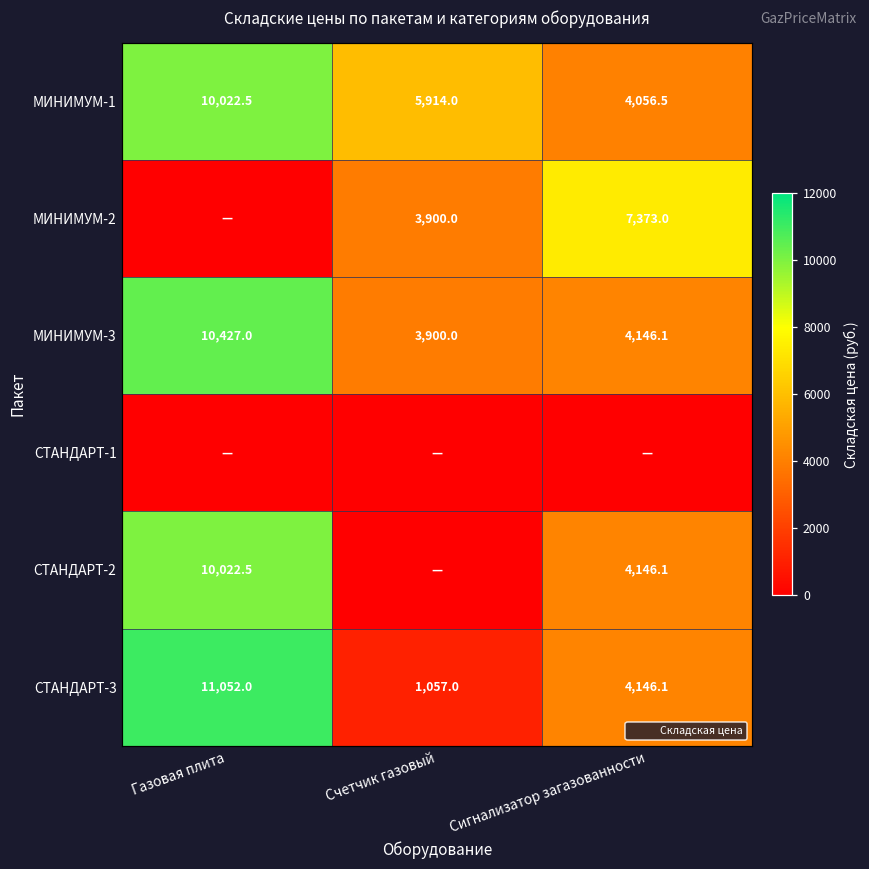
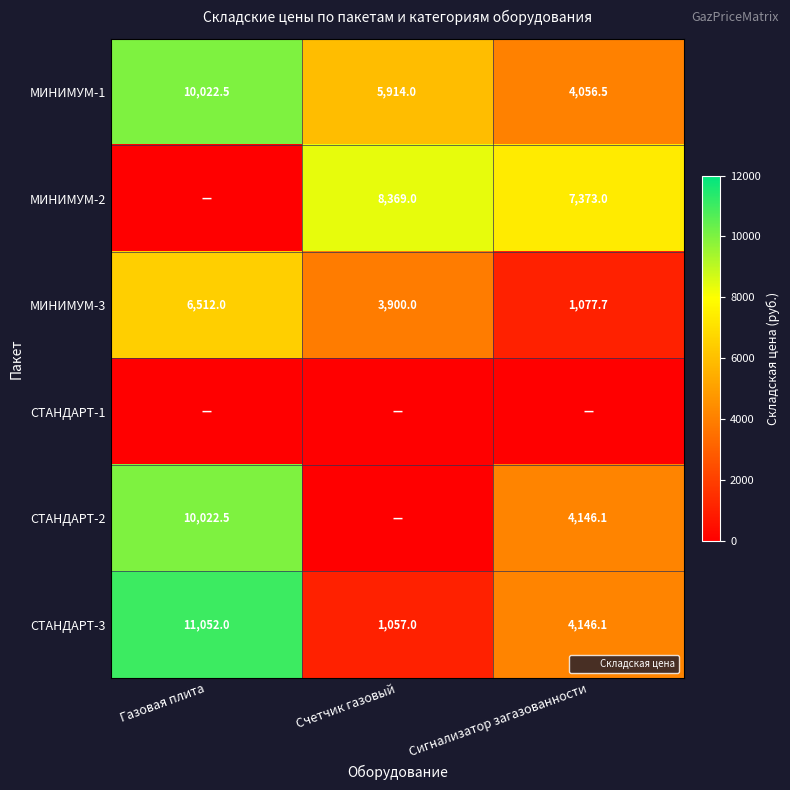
  {
    "МИНИМУМ-1": {
      "Газовая плита": "10,022.5",
      "Счетчик газовый": "5,914.0",
      "Сигнализатор загазованности": "4,056.5"
    },
    "МИНИМУМ-2": {
-     "Счетчик газовый": "3,900.0",
+     "Счетчик газовый": "8,369.0",
      "Сигнализатор загазованности": "7,373.0"
    },
    "МИНИМУМ-3": {
-     "Газовая плита": "10,427.0",
+     "Газовая плита": "6,512.0",
      "Счетчик газовый": "3,900.0",
-     "Сигнализатор загазованности": "4,146.1"
+     "Сигнализатор загазованности": "1,077.7"
    },
    "СТАНДАРТ-2": {
      "Газовая плита": "10,022.5",
      "Сигнализатор загазованности": "4,146.1"
    },
    "СТАНДАРТ-3": {
      "Газовая плита": "11,052.0",
      "Счетчик газовый": "1,057.0",
      "Сигнализатор загазованности": "4,146.1"
    }
  }
